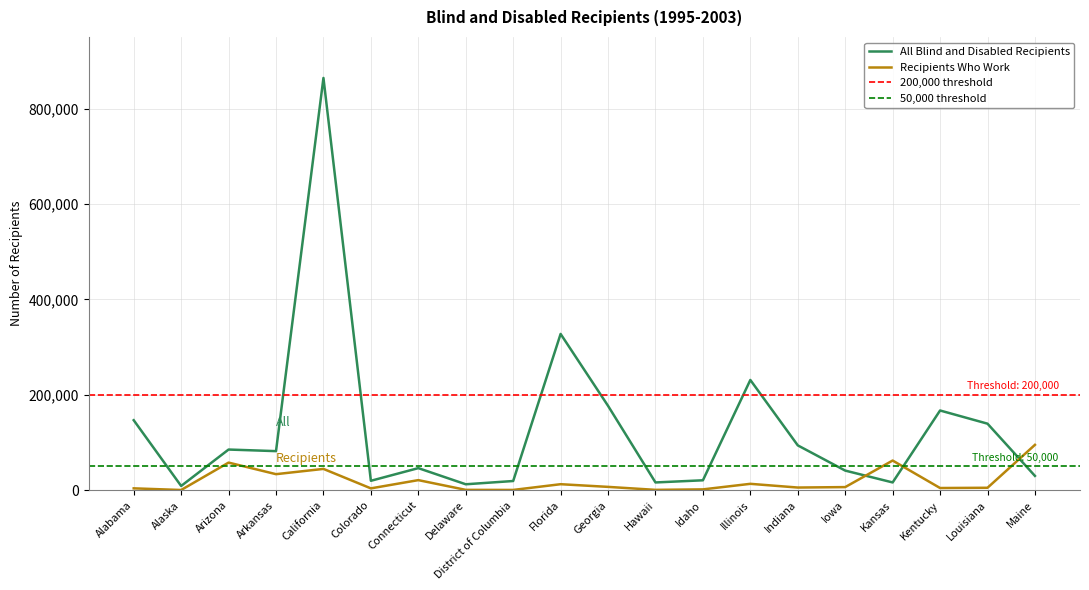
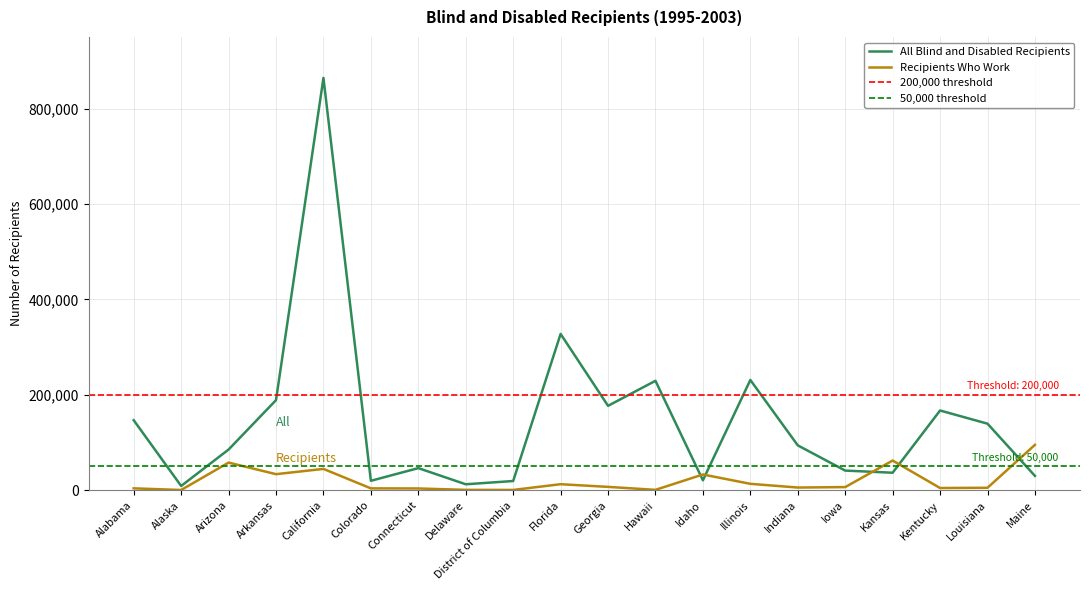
  {
    "All Blind and Disabled Recipients": {
      "Alabama": "150,000",
      "Alaska": "10,000",
      "Arizona": "90,000",
-     "Arkansas": "80,000",
+     "Arkansas": "190,000",
      "California": "860,000",
      "Colorado": "20,000",
      "Connecticut": "50,000",
      "Delaware": "10,000",
      "District of Columbia": "20,000",
      "Florida": "330,000",
      "Georgia": "180,000",
-     "Hawaii": "20,000",
+     "Hawaii": "230,000",
      "Idaho": "20,000",
      "Illinois": "230,000",
      "Indiana": "90,000",
      "Iowa": "40,000",
-     "Kansas": "20,000",
+     "Kansas": "40,000",
      "Kentucky": "170,000",
      "Louisiana": "140,000",
      "Maine": "30,000"
    },
    "Recipients Who Work": {
      "Alabama": "0",
      "Alaska": "0",
      "Arizona": "60,000",
      "Arkansas": "30,000",
      "California": "40,000",
      "Colorado": "0",
-     "Connecticut": "20,000",
+     "Connecticut": "0",
      "Delaware": "0",
      "District of Columbia": "0",
      "Florida": "10,000",
      "Georgia": "10,000",
      "Hawaii": "0",
-     "Idaho": "0",
+     "Idaho": "30,000",
      "Illinois": "10,000",
      "Indiana": "10,000",
      "Iowa": "10,000",
      "Kansas": "60,000",
      "Kentucky": "0",
      "Louisiana": "10,000"
    }
  }
